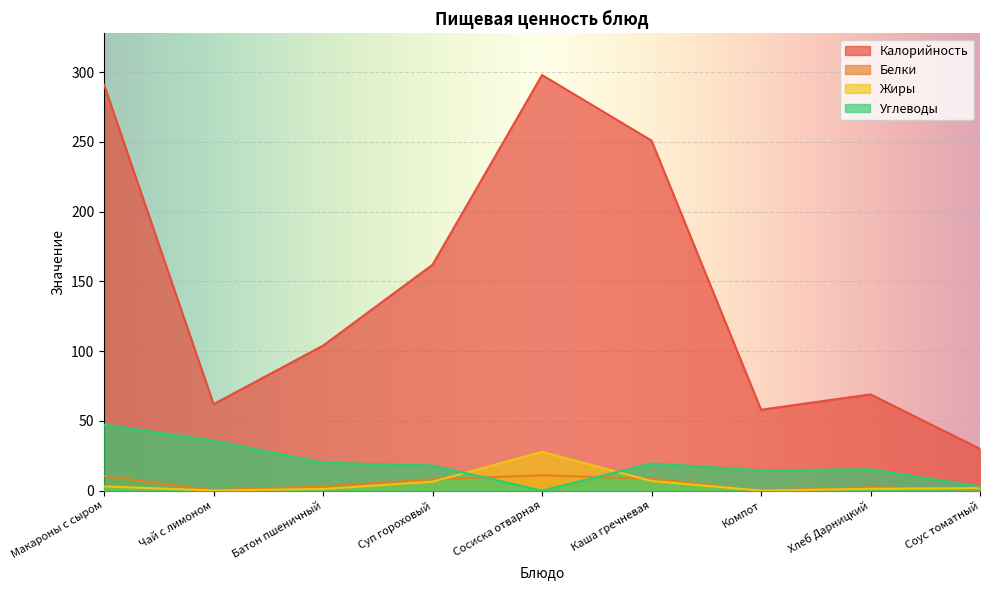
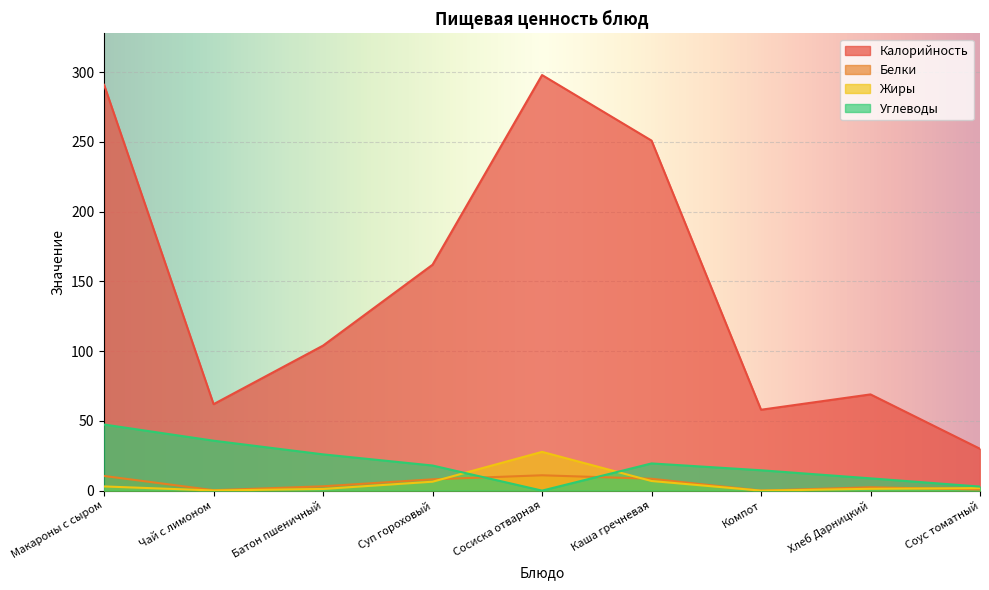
  {
    "Жиры": {
      "Макароны с сыром": 3,
      "Батон пшеничный": 1,
      "Сосиска отварная": 28
    },
    "Углеводы": {
      "Макароны с сыром": 47,
      "Чай с лимоном": 36,
-     "Батон пшеничный": 20,
+     "Батон пшеничный": 26,
      "Суп гороховый": 18,
      "Сосиска отварная": 0,
      "Каша гречневая": 20,
      "Компот": 15,
-     "Хлеб Дарницкий": 15
+     "Хлеб Дарницкий": 9
    }
  }
